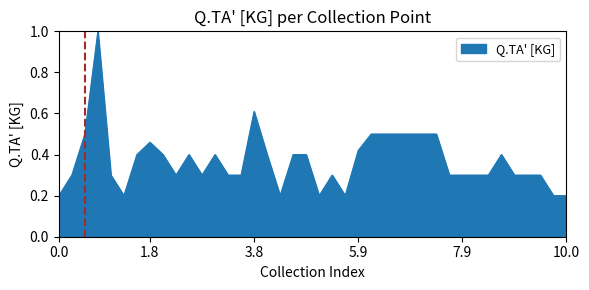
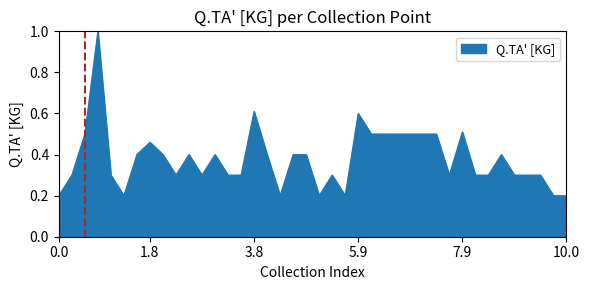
  {
    "0.0": 0.20,
    "1.8": 0.46,
    "3.8": 0.61,
-   "5.9": 0.42,
-   "7.9": 0.30,
+   "5.9": 0.60,
+   "7.9": 0.51,
    "10.0": 0.20
  }
